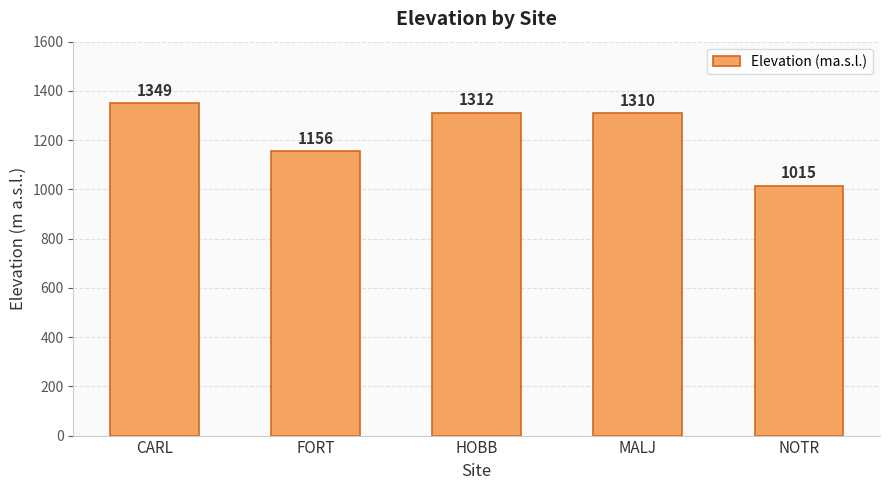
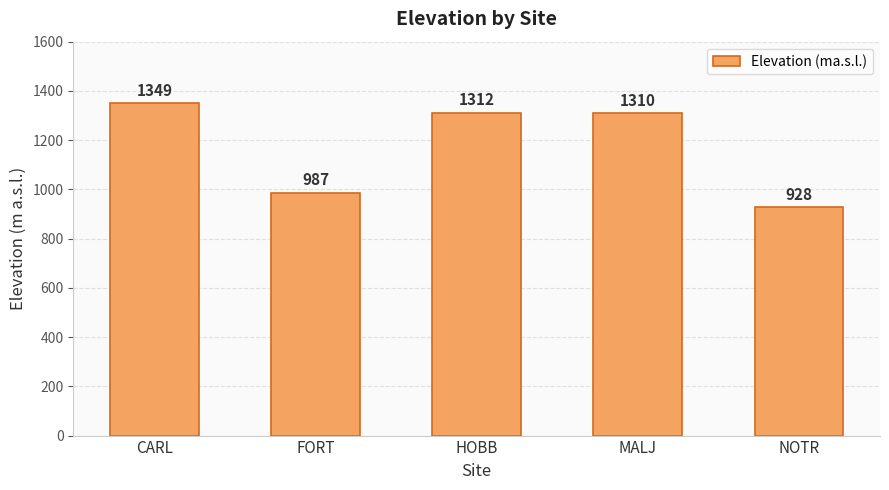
  {
    "CARL": 1349,
-   "FORT": 1156,
+   "FORT": 987,
    "HOBB": 1312,
    "MALJ": 1310,
-   "NOTR": 1015
+   "NOTR": 928
  }
